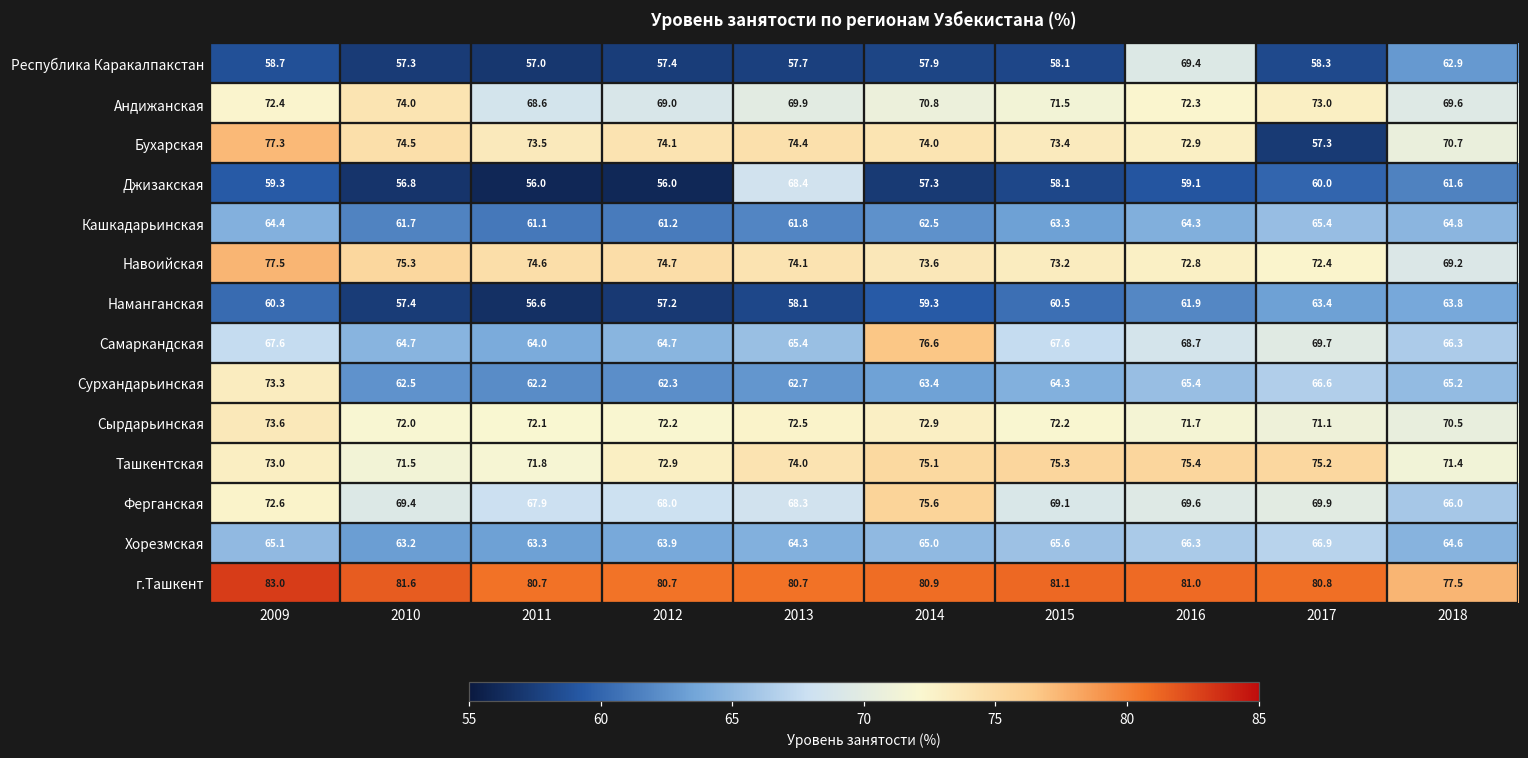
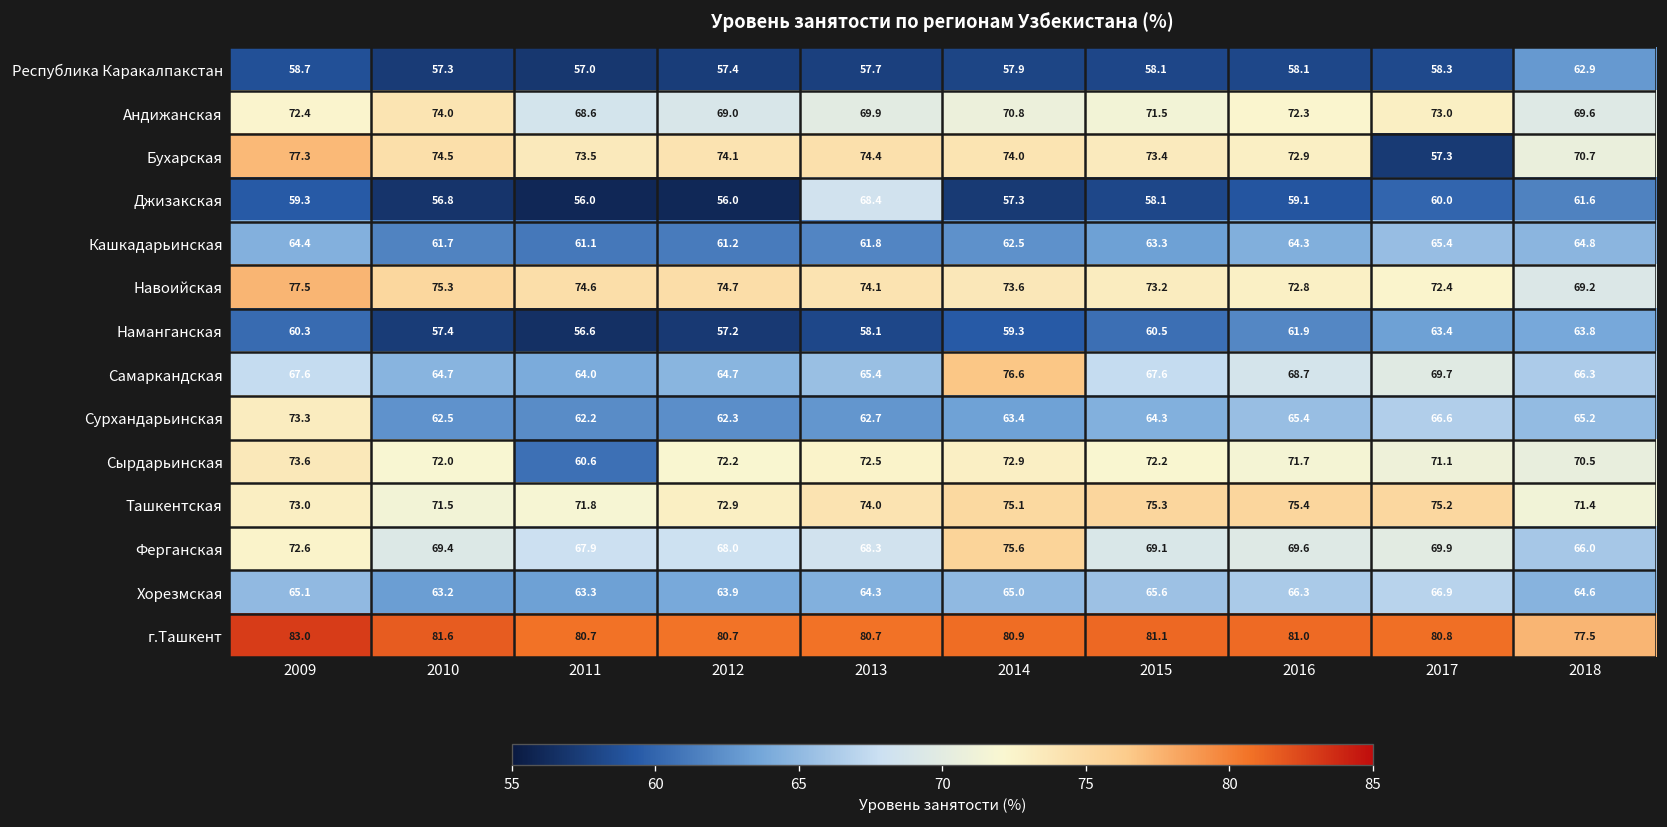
  {
    "Республика Каракалпакстан": {
      "2009": 58.7,
      "2010": 57.3,
      "2011": 57.0,
      "2012": 57.4,
      "2013": 57.7,
      "2014": 57.9,
      "2015": 58.1,
-     "2016": 69.4,
+     "2016": 58.1,
      "2017": 58.3,
      "2018": 62.9
    },
    "Андижанская": {
      "2009": 72.4,
      "2010": 74.0,
      "2011": 68.6,
      "2012": 69.0,
      "2013": 69.9,
      "2014": 70.8,
      "2015": 71.5,
      "2016": 72.3,
      "2017": 73.0,
      "2018": 69.6
    },
    "Бухарская": {
      "2009": 77.3,
      "2010": 74.5,
      "2011": 73.5,
      "2012": 74.1,
      "2013": 74.4,
      "2014": 74.0,
      "2015": 73.4,
      "2016": 72.9,
      "2017": 57.3,
      "2018": 70.7
    },
    "Джизакская": {
      "2009": 59.3,
      "2010": 56.8,
      "2011": 56.0,
      "2012": 56.0,
      "2014": 57.3,
      "2015": 58.1,
      "2016": 59.1,
      "2017": 60.0,
      "2018": 61.6
    },
    "Кашкадарьинская": {
      "2009": 64.4,
      "2010": 61.7,
      "2011": 61.1,
      "2012": 61.2,
      "2013": 61.8,
      "2014": 62.5,
      "2015": 63.3,
      "2016": 64.3,
      "2017": 65.4,
      "2018": 64.8
    },
    "Навоийская": {
      "2009": 77.5,
      "2010": 75.3,
      "2011": 74.6,
      "2012": 74.7,
      "2013": 74.1,
      "2014": 73.6,
      "2015": 73.2,
      "2016": 72.8,
      "2017": 72.4,
      "2018": 69.2
    },
    "Наманганская": {
      "2009": 60.3,
      "2010": 57.4,
      "2011": 56.6,
      "2012": 57.2,
      "2013": 58.1,
      "2014": 59.3,
      "2015": 60.5,
      "2016": 61.9,
      "2017": 63.4,
      "2018": 63.8
    },
    "Самаркандская": {
      "2009": 67.6,
      "2010": 64.7,
      "2011": 64.0,
      "2012": 64.7,
      "2013": 65.4,
      "2014": 76.6,
      "2015": 67.6,
      "2016": 68.7,
      "2017": 69.7,
      "2018": 66.3
    },
    "Сурхандарьинская": {
      "2009": 73.3,
      "2010": 62.5,
      "2011": 62.2,
      "2012": 62.3,
      "2013": 62.7,
      "2014": 63.4,
      "2015": 64.3,
      "2016": 65.4,
      "2017": 66.6,
      "2018": 65.2
    },
    "Сырдарьинская": {
      "2009": 73.6,
      "2010": 72.0,
-     "2011": 72.1,
+     "2011": 60.6,
      "2012": 72.2,
      "2013": 72.5,
      "2014": 72.9,
      "2015": 72.2,
      "2016": 71.7,
      "2017": 71.1,
      "2018": 70.5
    },
    "Ташкентская": {
      "2009": 73.0,
      "2010": 71.5,
      "2011": 71.8,
      "2012": 72.9,
      "2013": 74.0,
      "2014": 75.1,
      "2015": 75.3,
      "2016": 75.4,
      "2017": 75.2,
      "2018": 71.4
    },
    "Ферганская": {
      "2009": 72.6,
      "2010": 69.4,
      "2011": 67.9,
      "2012": 68.0,
      "2014": 75.6,
      "2015": 69.1,
      "2016": 69.6,
      "2017": 69.9,
      "2018": 66.0
    },
    "Хорезмская": {
      "2009": 65.1,
      "2010": 63.2,
      "2011": 63.3,
      "2012": 63.9,
      "2013": 64.3,
      "2014": 65.0,
      "2015": 65.6,
      "2016": 66.3,
      "2017": 66.9,
      "2018": 64.6
    },
    "г.Ташкент": {
      "2009": 83.0,
      "2010": 81.6,
      "2011": 80.7,
      "2012": 80.7,
      "2013": 80.7,
      "2014": 80.9,
      "2015": 81.1,
      "2016": 81.0,
      "2017": 80.8,
      "2018": 77.5
    }
  }
